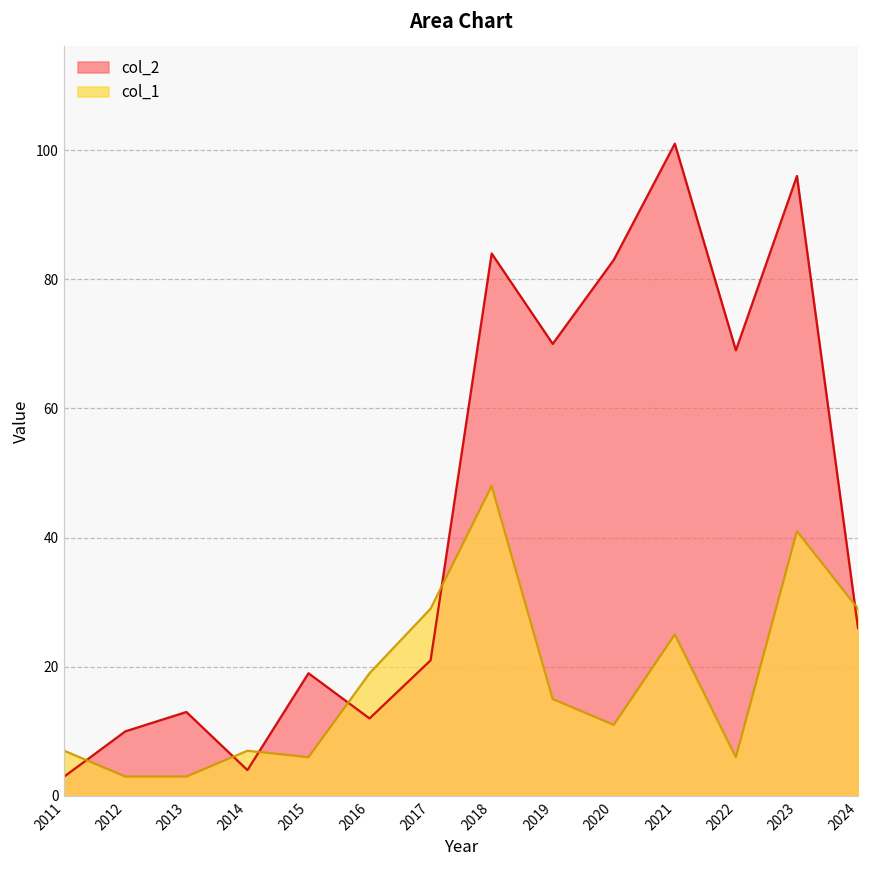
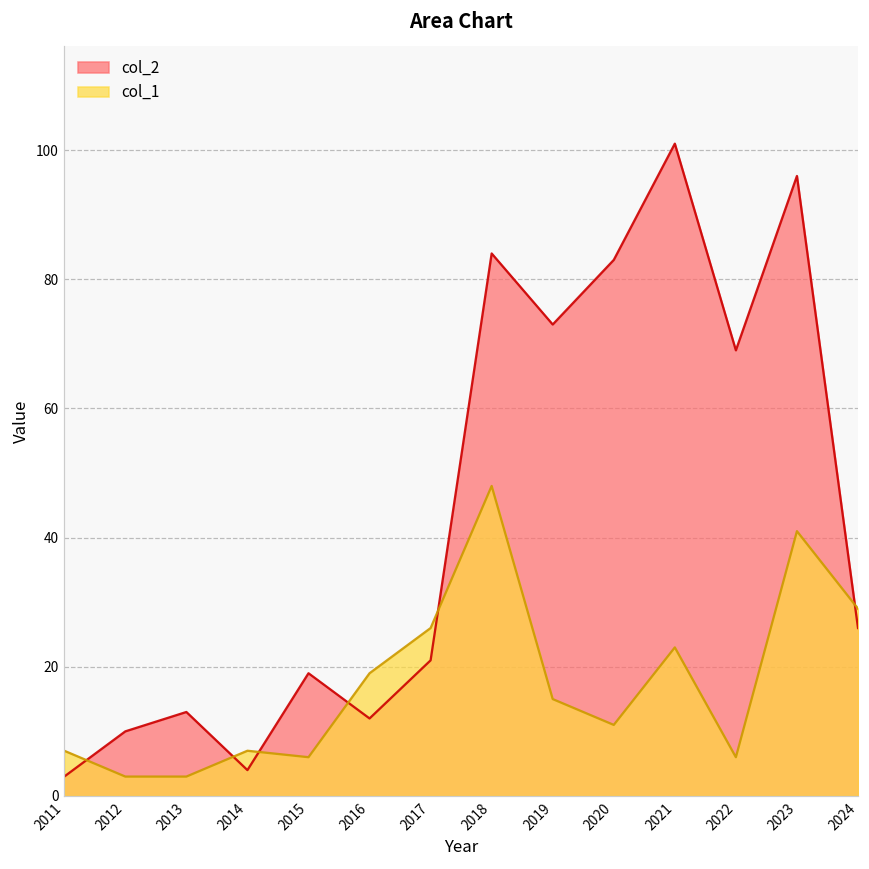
  {
    "col_2": {
      "2011": 3,
      "2012": 10,
      "2013": 13,
      "2014": 4,
      "2015": 19,
      "2016": 12,
      "2017": 21,
      "2018": 84,
-     "2019": 70,
+     "2019": 73,
      "2020": 83,
      "2021": 101,
      "2022": 69,
      "2023": 96,
      "2024": 26
    },
    "col_1": {
      "2011": 7,
      "2012": 3,
      "2013": 3,
      "2014": 7,
      "2015": 6,
      "2016": 19,
-     "2017": 29,
+     "2017": 26,
      "2018": 48,
      "2019": 15,
      "2020": 11,
-     "2021": 25,
+     "2021": 23,
      "2022": 6,
      "2023": 41,
      "2024": 29
    }
  }
